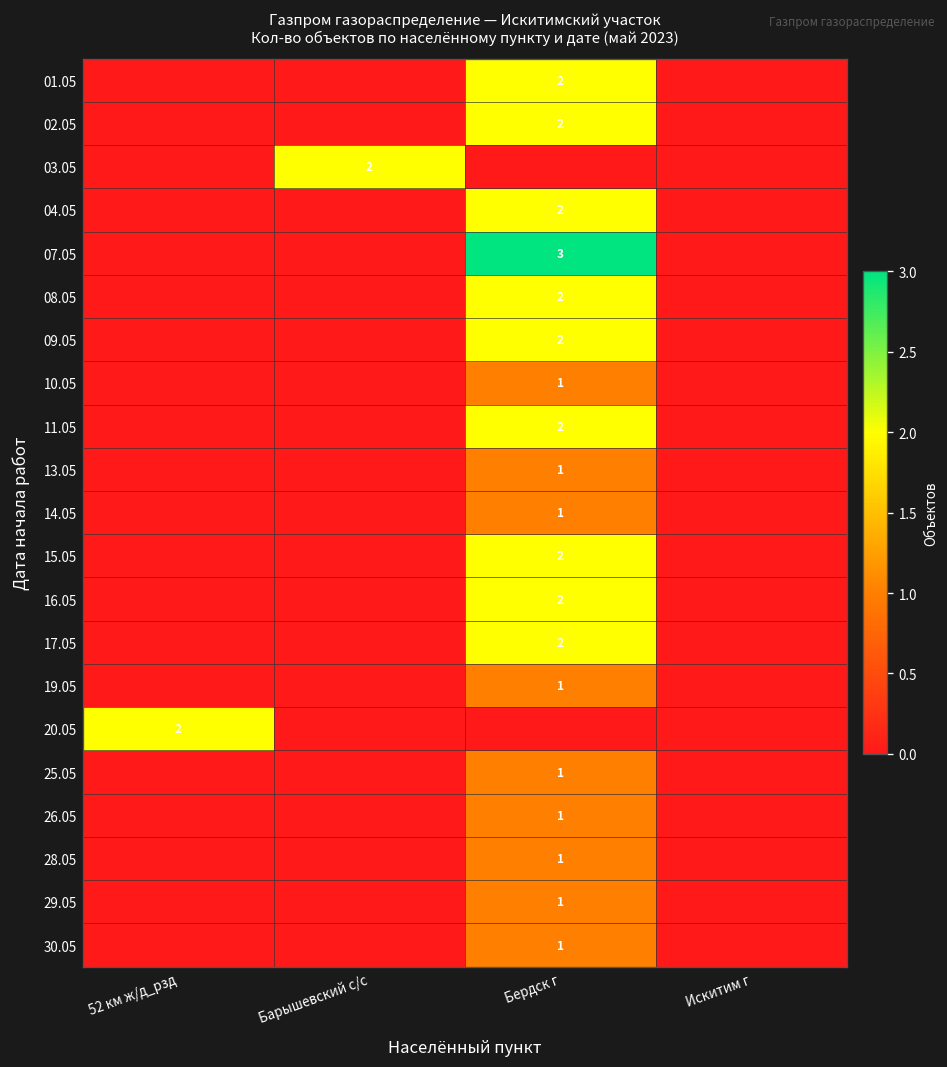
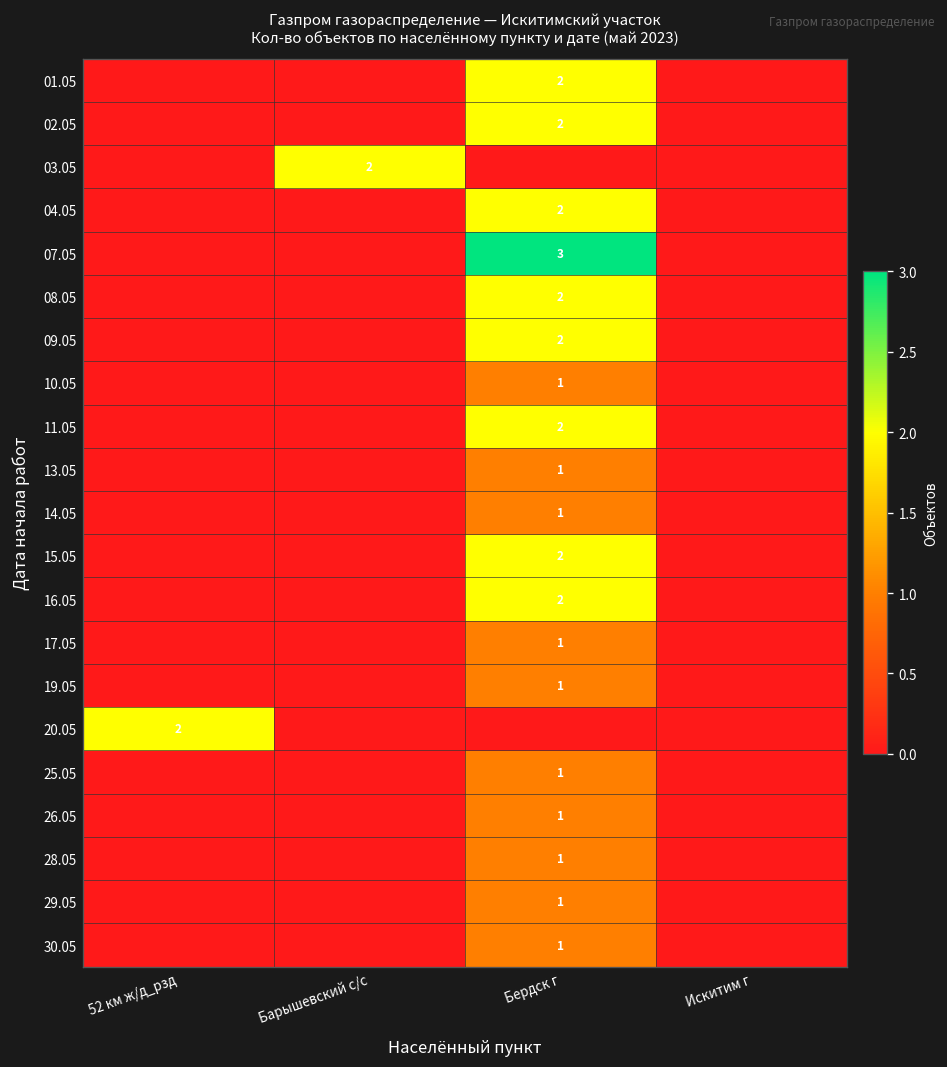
  {
    "01.05": {
      "Бердск г": 2
    },
    "02.05": {
      "Бердск г": 2
    },
    "03.05": {
      "Барышевский с/с": 2
    },
    "04.05": {
      "Бердск г": 2
    },
    "07.05": {
      "Бердск г": 3
    },
    "08.05": {
      "Бердск г": 2
    },
    "09.05": {
      "Бердск г": 2
    },
    "10.05": {
      "Бердск г": 1
    },
    "11.05": {
      "Бердск г": 2
    },
    "13.05": {
      "Бердск г": 1
    },
    "14.05": {
      "Бердск г": 1
    },
    "15.05": {
      "Бердск г": 2
    },
    "16.05": {
      "Бердск г": 2
    },
    "17.05": {
-     "Бердск г": 2
+     "Бердск г": 1
    },
    "19.05": {
      "Бердск г": 1
    },
    "20.05": {
      "52 км ж/д_рзд": 2
    },
    "25.05": {
      "Бердск г": 1
    },
    "26.05": {
      "Бердск г": 1
    },
    "28.05": {
      "Бердск г": 1
    },
    "29.05": {
      "Бердск г": 1
    },
    "30.05": {
      "Бердск г": 1
    }
  }
